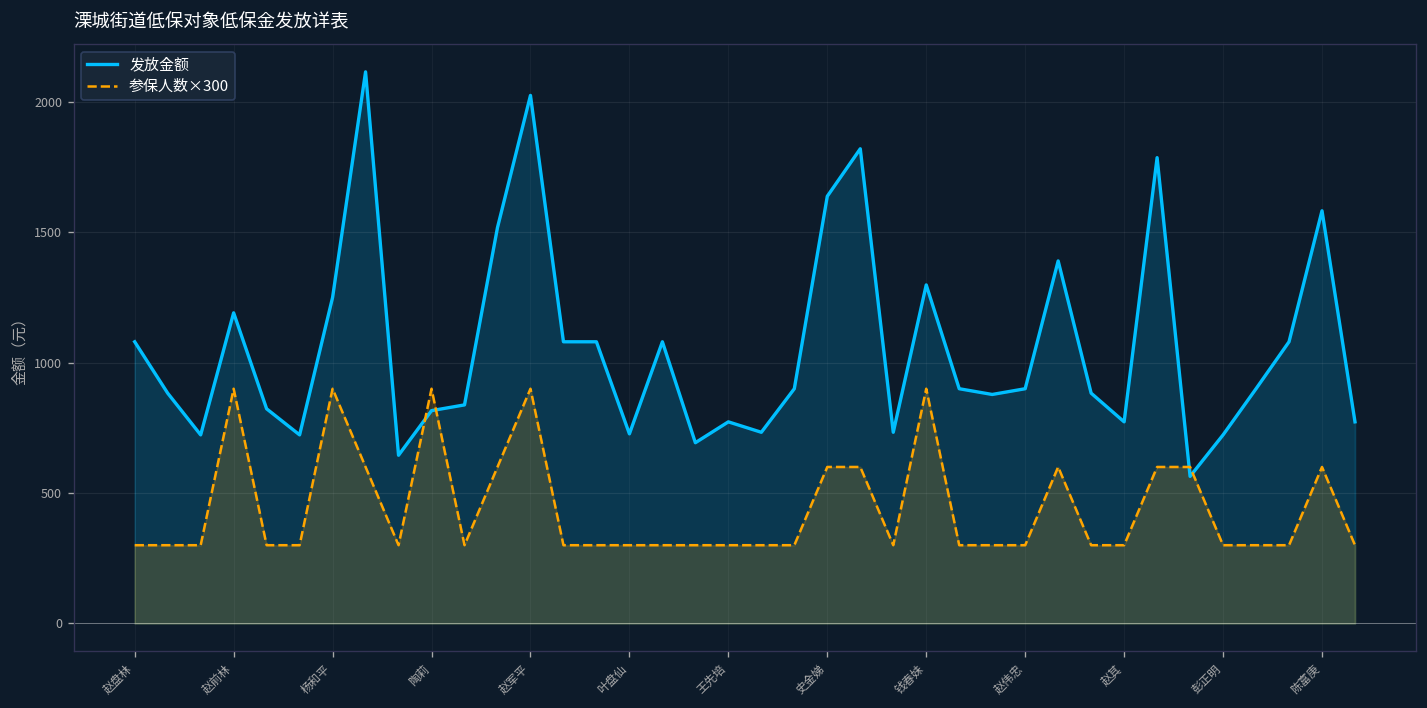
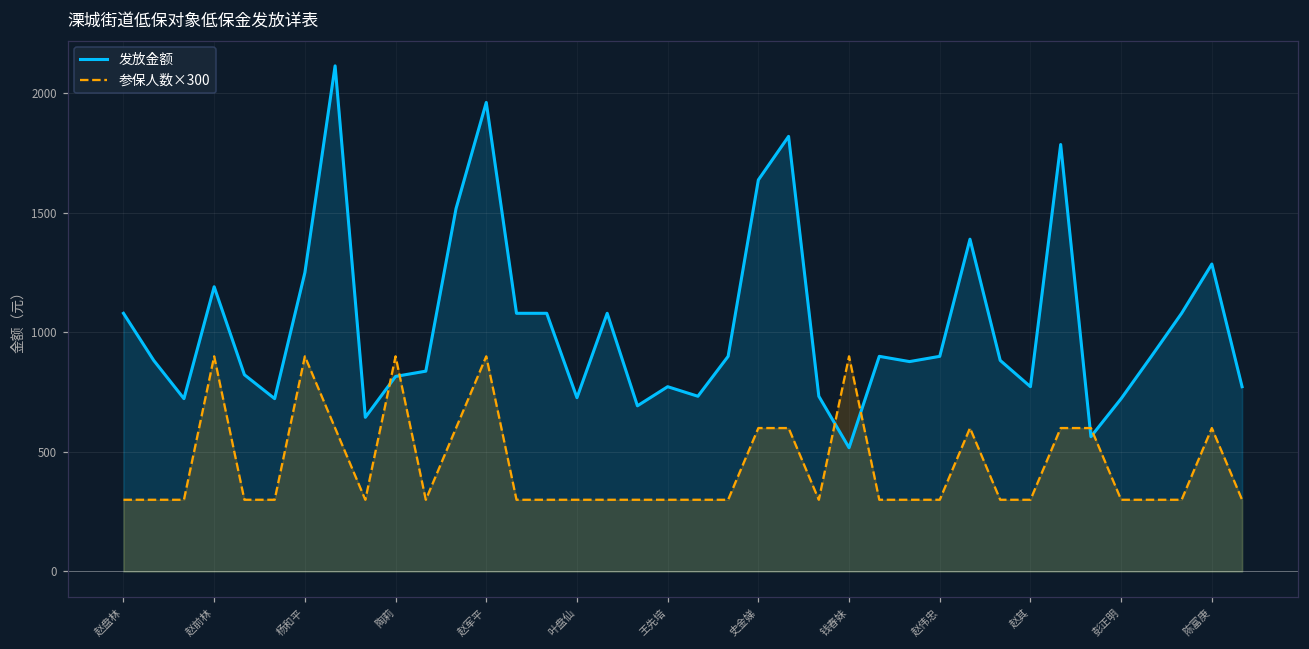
  {
    "发放金额": {
      "赵盘林": 1080,
      "赵前林": 1190,
      "杨和平": 1250,
      "陶莉": 820,
-     "赵军平": 2020,
+     "赵军平": 1960,
      "叶盘仙": 730,
      "王先培": 770,
      "史金娣": 1640,
-     "钱春妹": 1300,
+     "钱春妹": 520,
      "赵伟忠": 900,
      "赵其": 770,
      "彭正明": 720,
-     "陈富庚": 1580
+     "陈富庚": 1290
    },
    "参保人数×300": {
      "赵盘林": 300,
      "赵前林": 900,
      "杨和平": 900,
      "陶莉": 900,
      "赵军平": 900,
      "叶盘仙": 300,
      "王先培": 300,
      "史金娣": 600,
      "钱春妹": 900,
      "赵伟忠": 300,
      "赵其": 300,
      "彭正明": 300,
      "陈富庚": 600
    }
  }
